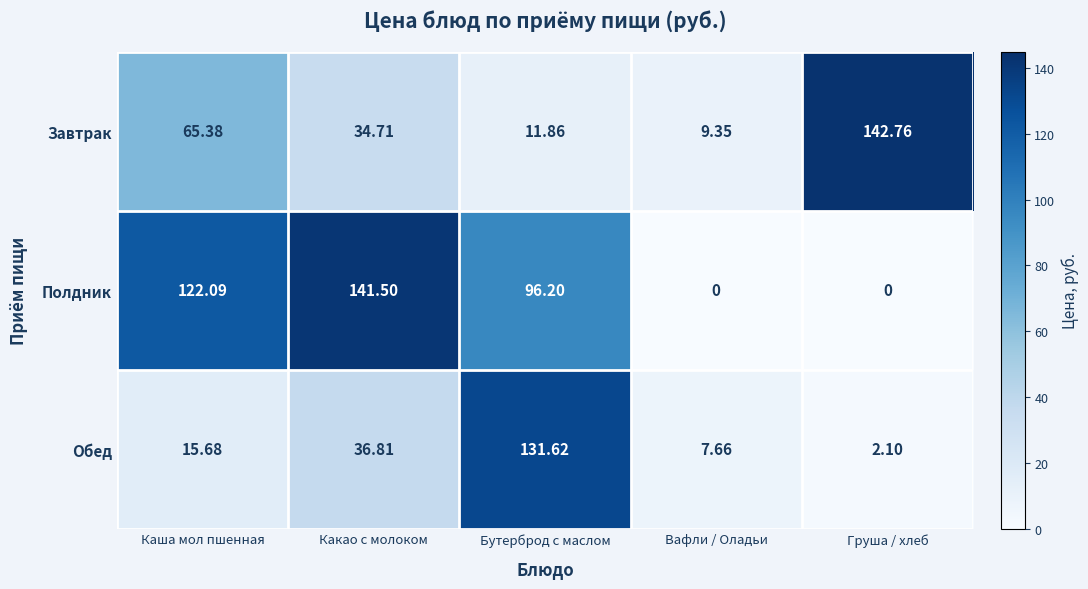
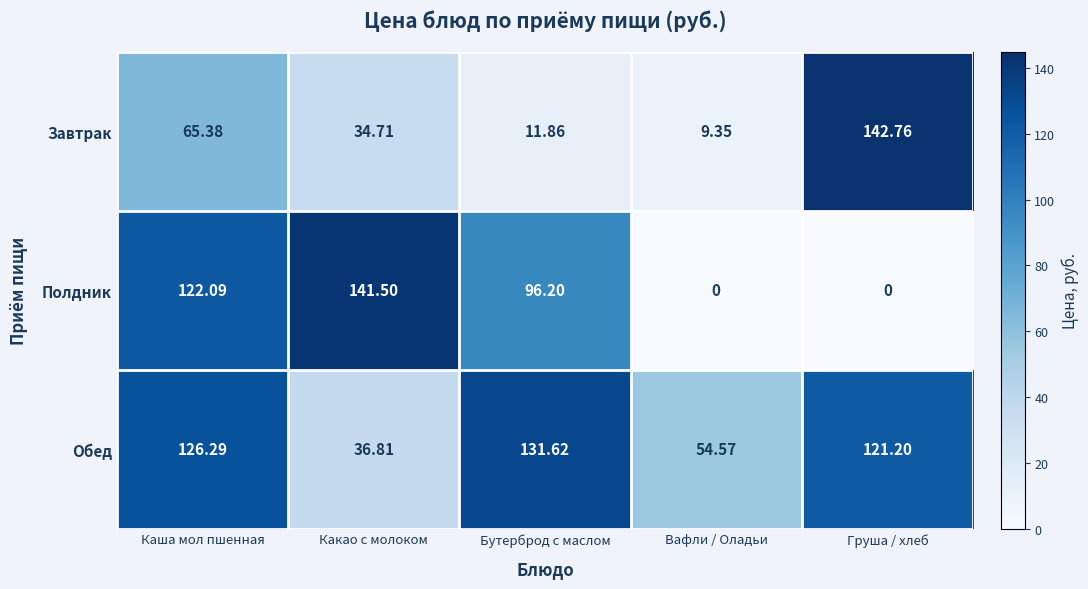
  {
    "Завтрак": {
      "Каша мол пшенная": 65.38,
      "Какао с молоком": 34.71,
      "Бутерброд с маслом": 11.86,
      "Вафли / Оладьи": 9.35,
      "Груша / хлеб": 142.76
    },
    "Полдник": {
      "Каша мол пшенная": 122.09,
      "Какао с молоком": 141.50,
      "Бутерброд с маслом": 96.20,
      "Вафли / Оладьи": 0,
      "Груша / хлеб": 0
    },
    "Обед": {
-     "Каша мол пшенная": 15.68,
+     "Каша мол пшенная": 126.29,
      "Какао с молоком": 36.81,
      "Бутерброд с маслом": 131.62,
-     "Вафли / Оладьи": 7.66,
-     "Груша / хлеб": 2.10
+     "Вафли / Оладьи": 54.57,
+     "Груша / хлеб": 121.20
    }
  }
